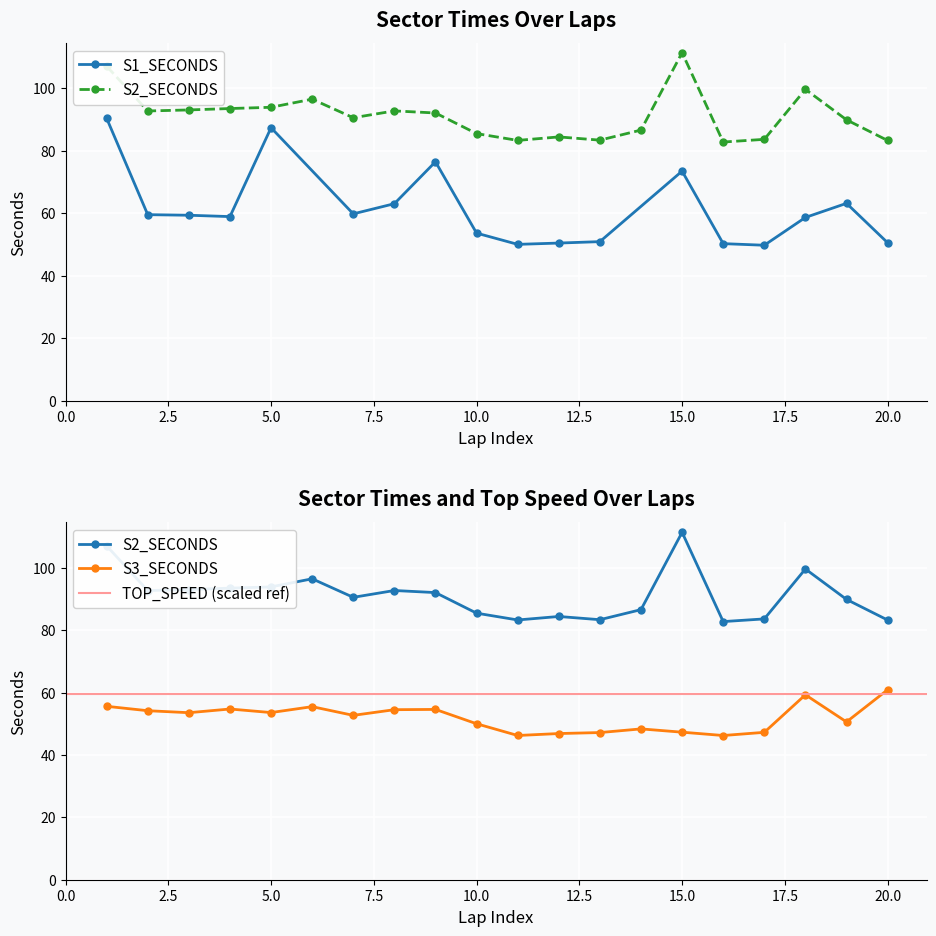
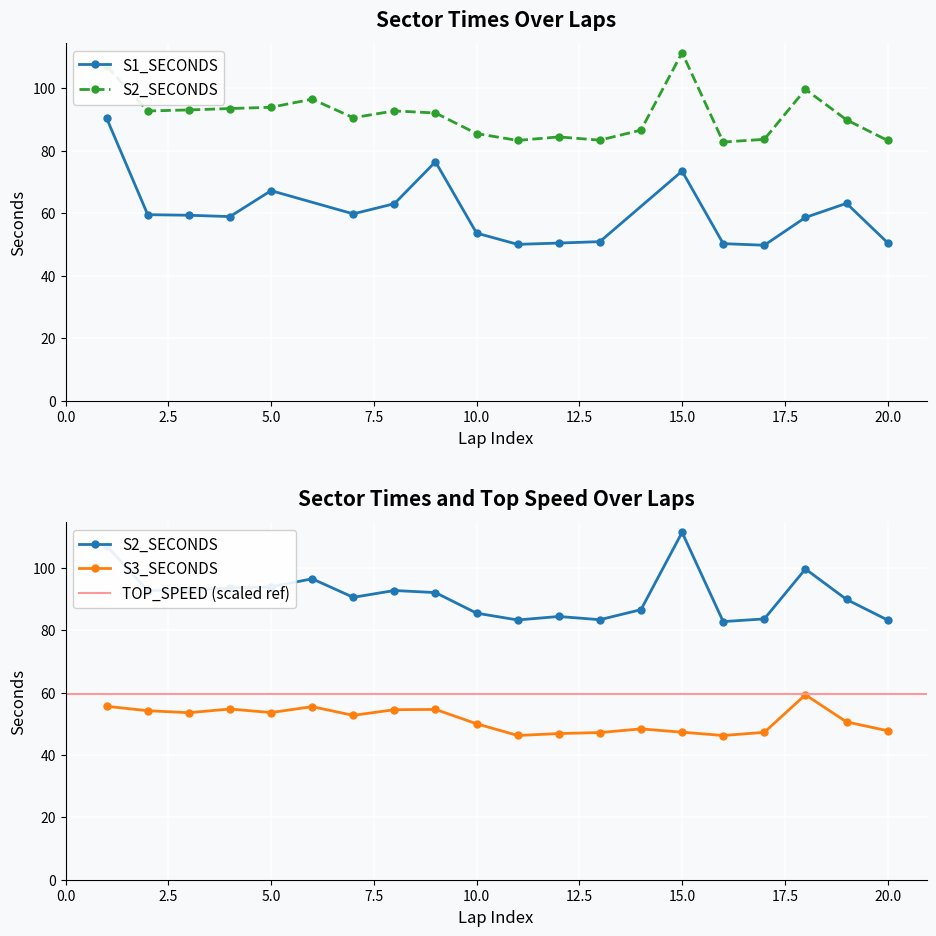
  {
    "Sector Times Over Laps": {
      "S1_SECONDS": {
-       "5.0": 87,
+       "5.0": 67,
        "10.0": 54,
        "15.0": 73,
        "20.0": 51
      }
    },
    "Sector Times and Top Speed Over Laps": {
      "S2_SECONDS": {
        "10.0": 85,
        "15.0": 111,
        "20.0": 83
      },
      "S3_SECONDS": {
        "5.0": 54,
        "10.0": 50,
        "15.0": 47,
-       "20.0": 61
+       "20.0": 48
      }
    }
  }
